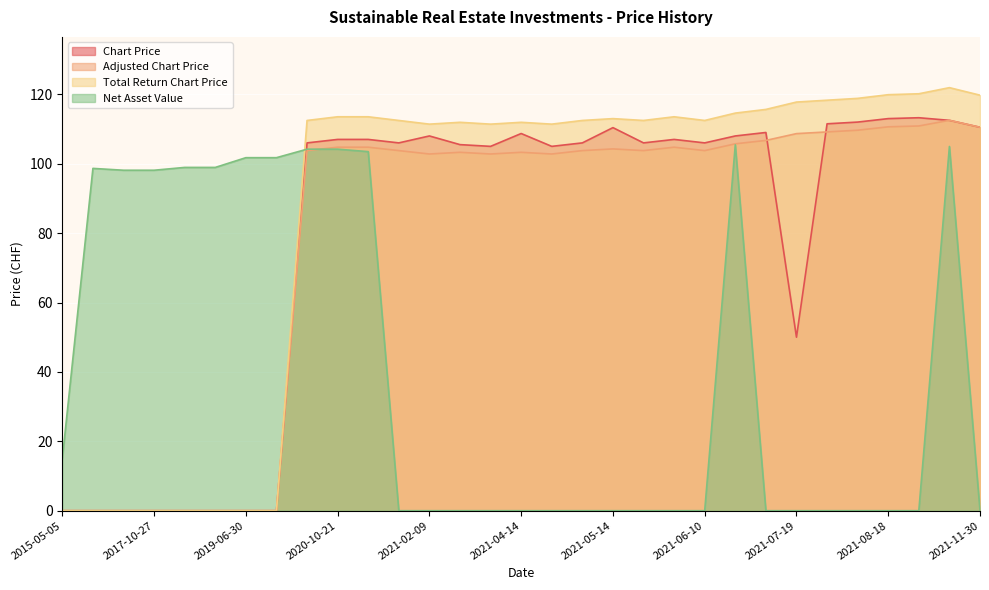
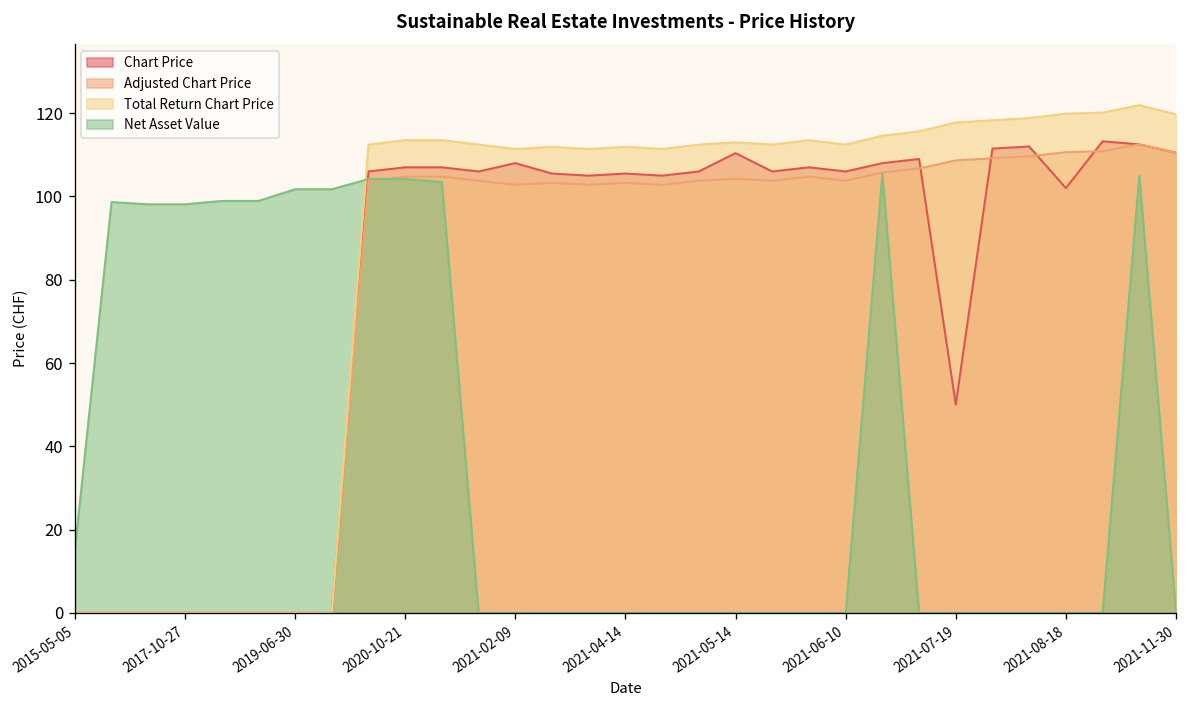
  {
    "Chart Price": {
      "2020-10-21": 107,
      "2021-02-09": 108,
-     "2021-04-14": 109,
+     "2021-04-14": 106,
      "2021-05-14": 110,
      "2021-06-10": 106,
      "2021-07-19": 50,
-     "2021-08-18": 113
+     "2021-08-18": 102
    },
    "Net Asset Value": {
      "2015-05-05": 15,
      "2017-10-27": 98,
      "2019-06-30": 102,
      "2021-02-09": 0,
      "2021-04-14": 0,
      "2021-05-14": 0,
      "2021-06-10": 0,
      "2021-07-19": 0,
      "2021-08-18": 0,
      "2021-11-30": 0
    }
  }
